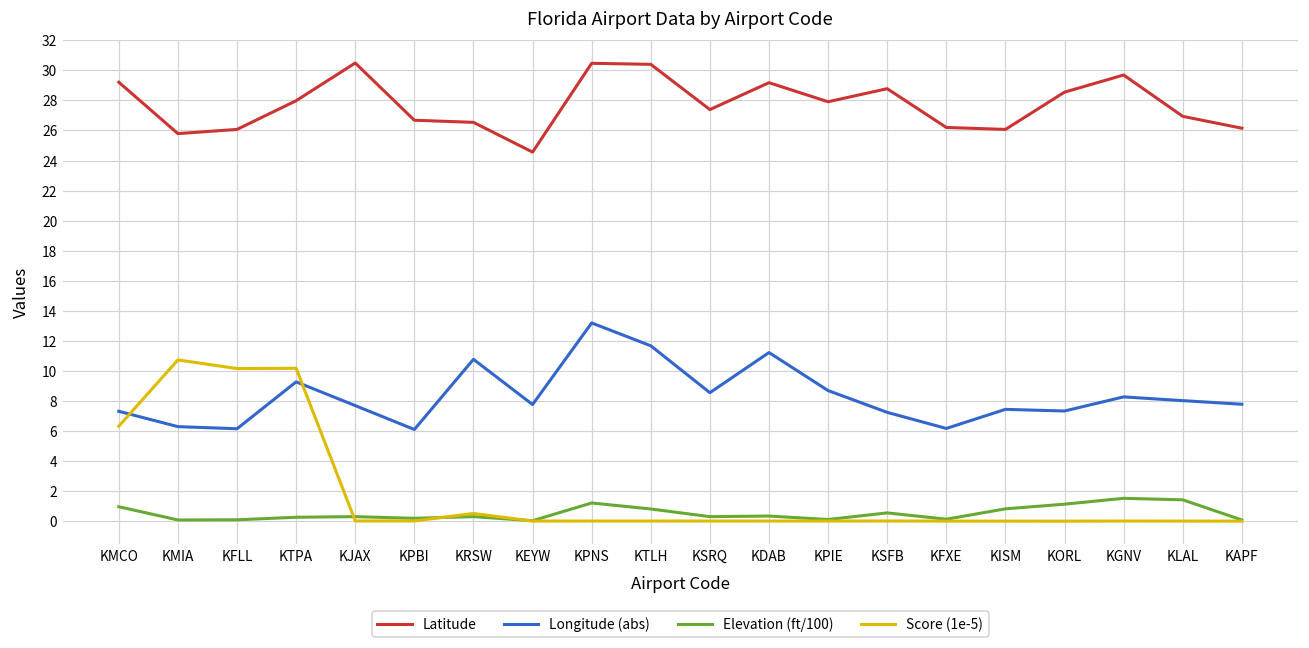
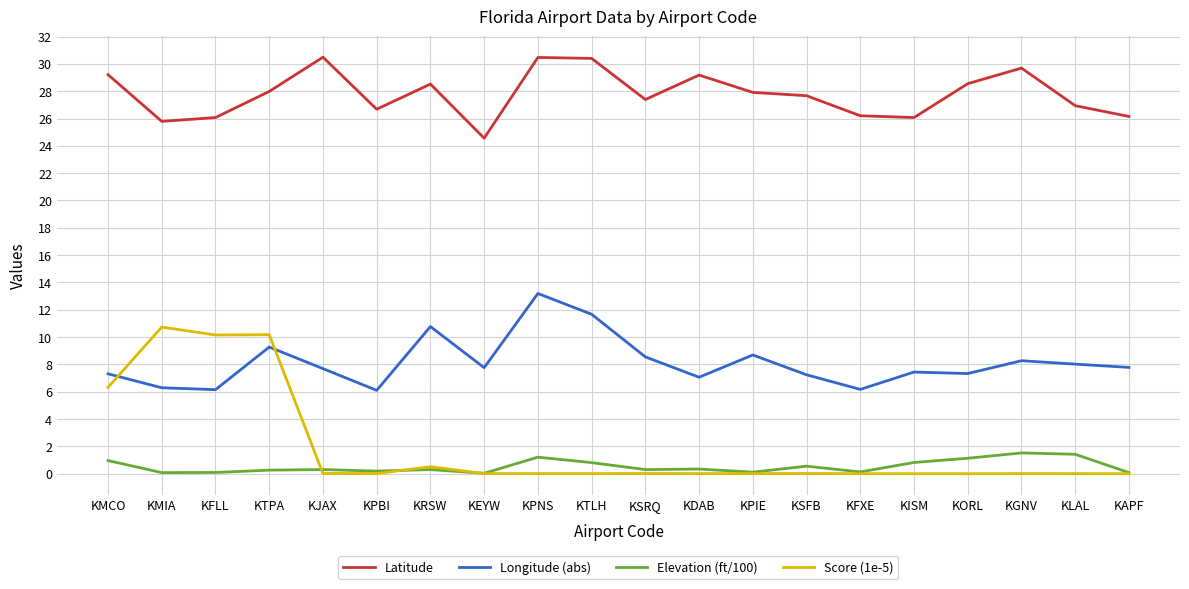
  {
    "Latitude": {
      "KMCO": 29.2,
      "KMIA": 25.8,
      "KFLL": 26.1,
      "KTPA": 28.0,
      "KJAX": 30.5,
      "KPBI": 26.7,
-     "KRSW": 26.5,
+     "KRSW": 28.5,
      "KEYW": 24.6,
      "KPNS": 30.5,
      "KTLH": 30.4,
      "KSRQ": 27.4,
      "KDAB": 29.2,
      "KPIE": 27.9,
-     "KSFB": 28.8,
+     "KSFB": 27.7,
      "KFXE": 26.2,
      "KISM": 26.1,
      "KORL": 28.6,
      "KGNV": 29.7,
      "KLAL": 26.9,
      "KAPF": 26.2
    },
    "Longitude (abs)": {
      "KMCO": 7.3,
      "KMIA": 6.3,
      "KFLL": 6.2,
      "KTPA": 9.3,
      "KJAX": 7.7,
      "KPBI": 6.1,
      "KRSW": 10.8,
      "KEYW": 7.8,
      "KPNS": 13.2,
      "KTLH": 11.7,
      "KSRQ": 8.5,
-     "KDAB": 11.2,
+     "KDAB": 7.1,
      "KPIE": 8.7,
      "KSFB": 7.2,
      "KFXE": 6.2,
      "KISM": 7.4,
      "KORL": 7.3,
      "KGNV": 8.3,
      "KLAL": 8.0,
      "KAPF": 7.8
    },
    "Elevation (ft/100)": {
      "KMCO": 1.0,
      "KMIA": 0.1,
      "KFLL": 0.1,
      "KTPA": 0.3,
      "KJAX": 0.3,
      "KRSW": 0.3,
      "KPNS": 1.2,
      "KTLH": 0.8,
      "KSRQ": 0.3,
      "KDAB": 0.3,
      "KSFB": 0.6,
      "KISM": 0.8,
      "KORL": 1.1,
      "KGNV": 1.5,
      "KLAL": 1.4
    },
    "Score (1e-5)": {
      "KMCO": 6.3,
      "KMIA": 10.7,
      "KFLL": 10.2,
      "KTPA": 10.2,
      "KJAX": 0.0,
      "KRSW": 0.5,
      "KPNS": 0.0,
      "KTLH": 0.0,
      "KSRQ": 0.0,
      "KDAB": 0.0,
      "KSFB": 0.0,
      "KISM": 0.0,
      "KORL": 0.0,
      "KGNV": 0.0,
      "KLAL": 0.0
    }
  }
